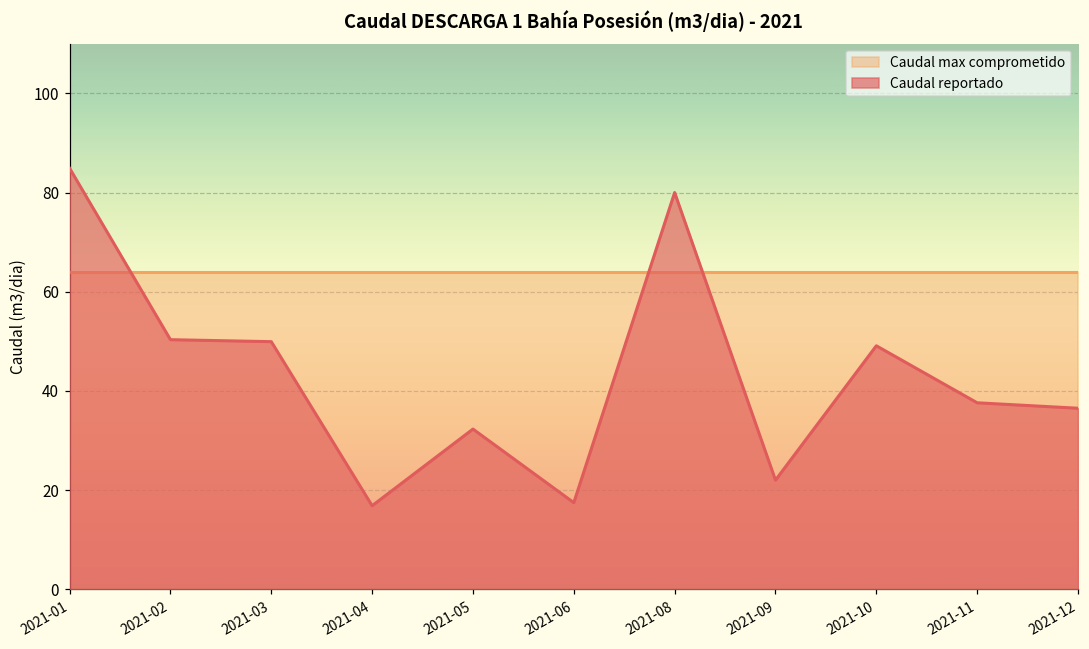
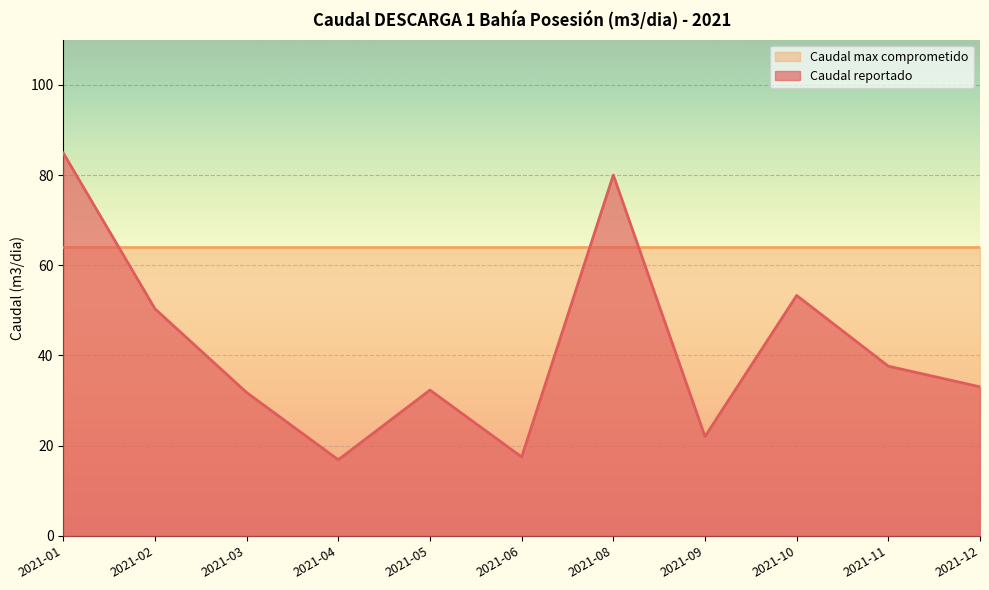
  {
    "Caudal max comprometido": {
      "2021-01": 64,
      "2021-02": 64,
      "2021-03": 64,
      "2021-04": 64,
      "2021-05": 64,
      "2021-06": 64,
      "2021-08": 64,
      "2021-09": 64,
      "2021-10": 64,
      "2021-11": 64,
      "2021-12": 64
    },
    "Caudal reportado": {
      "2021-01": 85,
      "2021-02": 50,
-     "2021-03": 50,
+     "2021-03": 32,
      "2021-04": 17,
      "2021-05": 32,
      "2021-06": 17,
      "2021-08": 80,
      "2021-09": 22,
-     "2021-10": 49,
+     "2021-10": 53,
      "2021-11": 38,
-     "2021-12": 37
+     "2021-12": 33
    }
  }
